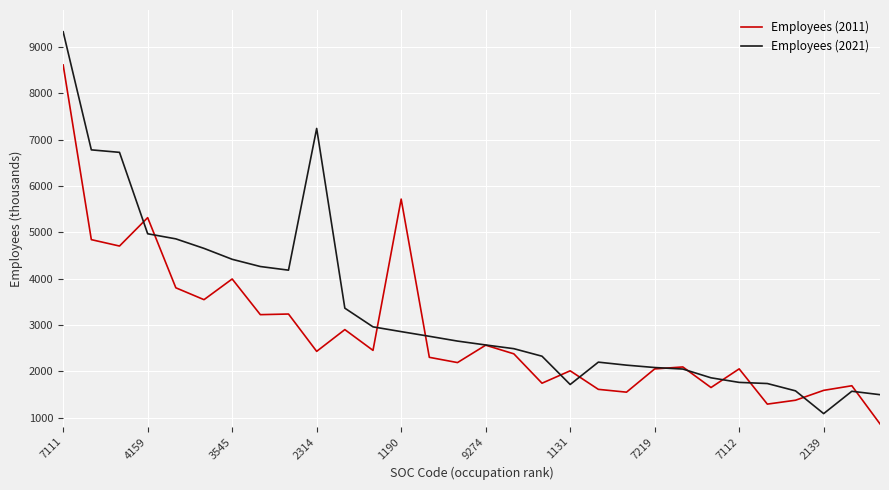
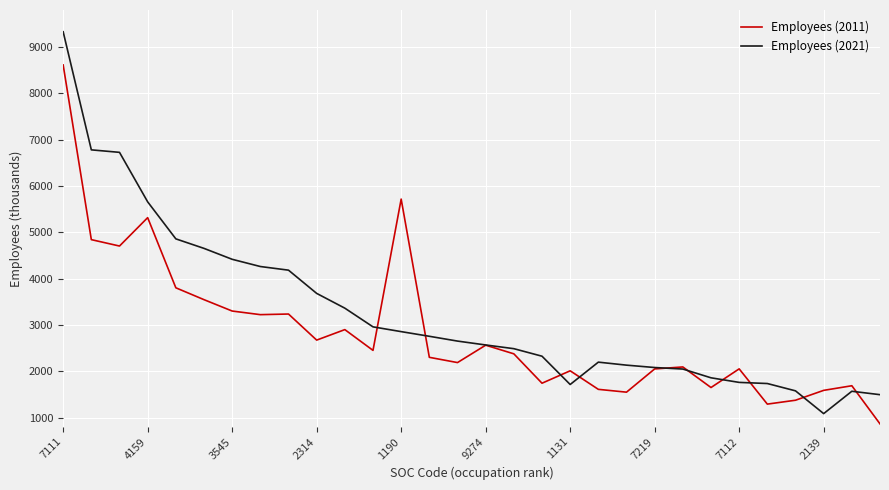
  {
    "Employees (2011)": {
      "7111": 8600,
      "4159": 5300,
-     "3545": 4000,
-     "2314": 2400,
+     "3545": 3300,
+     "2314": 2700,
      "1190": 5700,
      "1131": 2000,
      "7112": 2100,
      "2139": 1600
    },
    "Employees (2021)": {
      "7111": 9300,
-     "4159": 5000,
+     "4159": 5700,
      "3545": 4400,
-     "2314": 7200,
+     "2314": 3700,
      "1190": 2900,
      "1131": 1700,
      "7112": 1800,
      "2139": 1100
    }
  }
